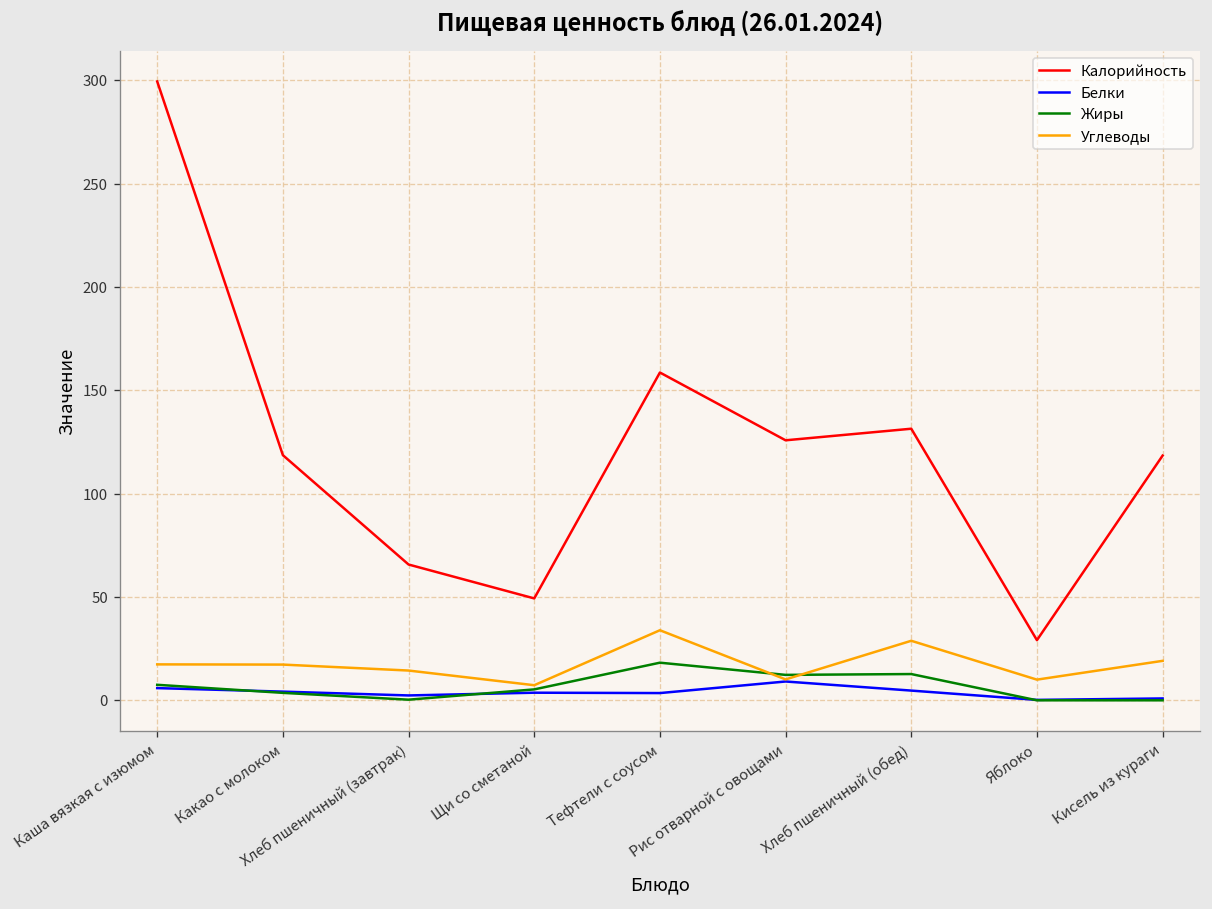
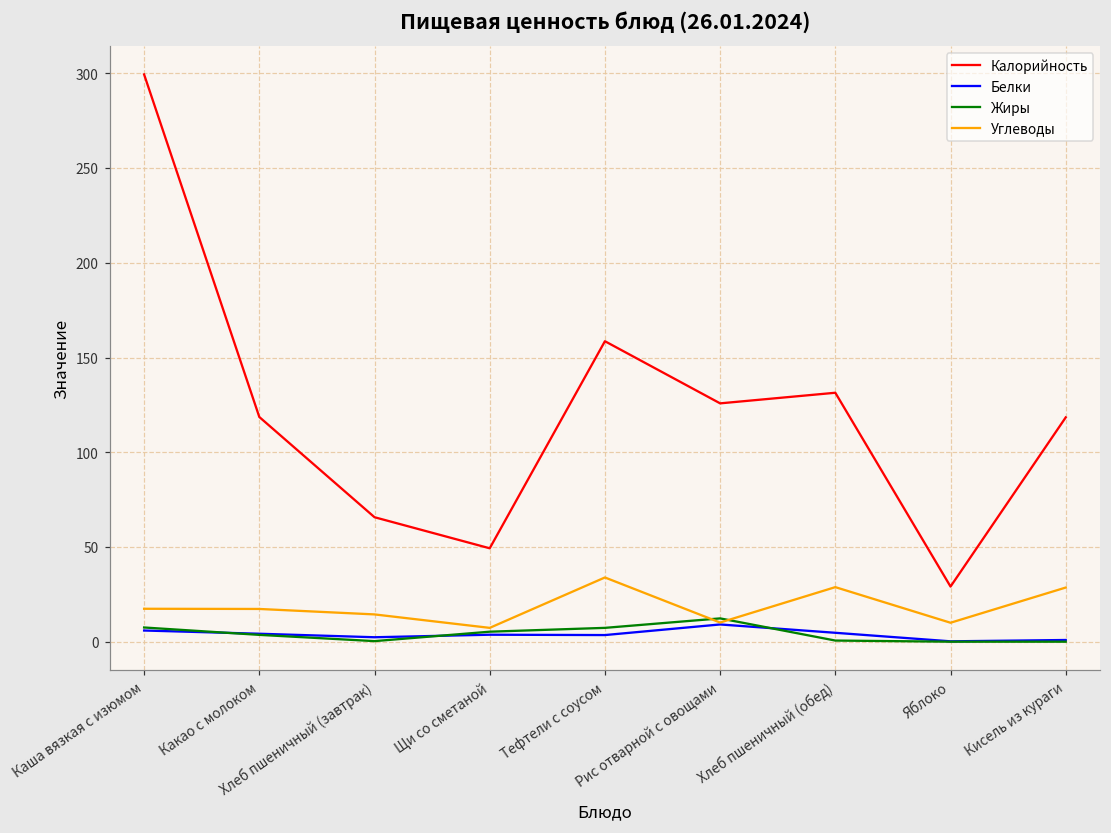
  {
    "Калорийность": {
      "Каша вязкая с изюмом": 299,
      "Какао с молоком": 119,
      "Хлеб пшеничный (завтрак)": 66,
      "Щи со сметаной": 49,
      "Тефтели с соусом": 159,
      "Рис отварной с овощами": 126,
      "Хлеб пшеничный (обед)": 131,
      "Яблоко": 29,
      "Кисель из кураги": 118
    },
    "Белки": {
      "Каша вязкая с изюмом": 6,
      "Хлеб пшеничный (завтрак)": 2,
      "Щи со сметаной": 4,
      "Тефтели с соусом": 4,
      "Хлеб пшеничный (обед)": 5
    },
    "Жиры": {
      "Каша вязкая с изюмом": 8,
      "Хлеб пшеничный (завтрак)": 0,
      "Щи со сметаной": 5,
-     "Тефтели с соусом": 18,
+     "Тефтели с соусом": 7,
      "Рис отварной с овощами": 12,
-     "Хлеб пшеничный (обед)": 13
+     "Хлеб пшеничный (обед)": 1
    },
    "Углеводы": {
      "Каша вязкая с изюмом": 17,
      "Какао с молоком": 17,
      "Хлеб пшеничный (завтрак)": 14,
      "Щи со сметаной": 7,
      "Тефтели с соусом": 34,
      "Хлеб пшеничный (обед)": 29,
      "Яблоко": 10,
-     "Кисель из кураги": 19
+     "Кисель из кураги": 29
    }
  }
